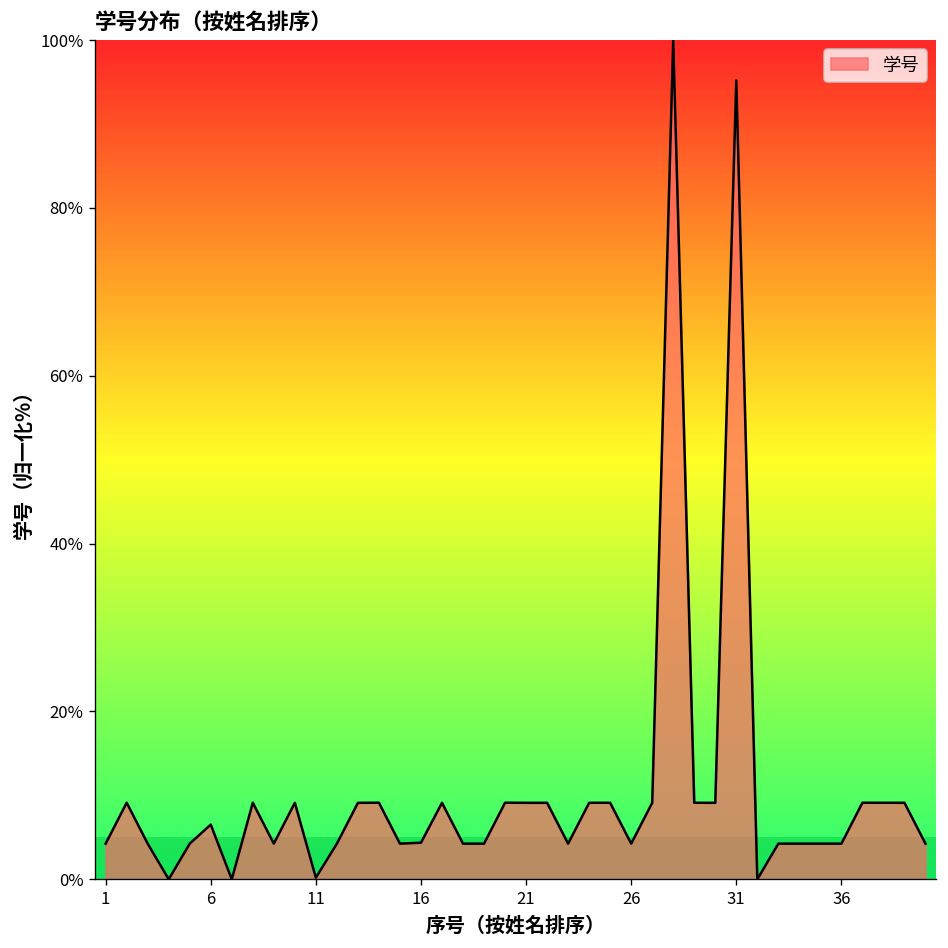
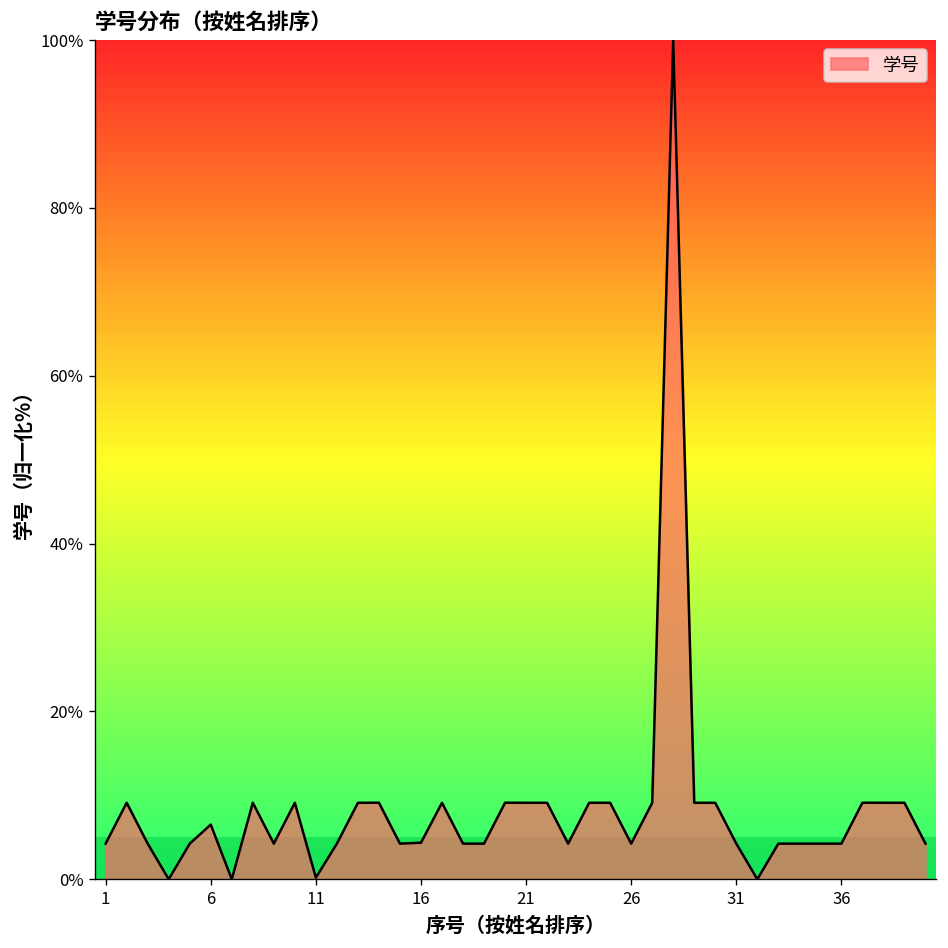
  {
    "1": "4%",
    "6": "7%",
    "11": "0%",
    "16": "4%",
    "21": "9%",
    "26": "4%",
-   "31": "95%",
+   "31": "4%",
    "36": "4%"
  }
